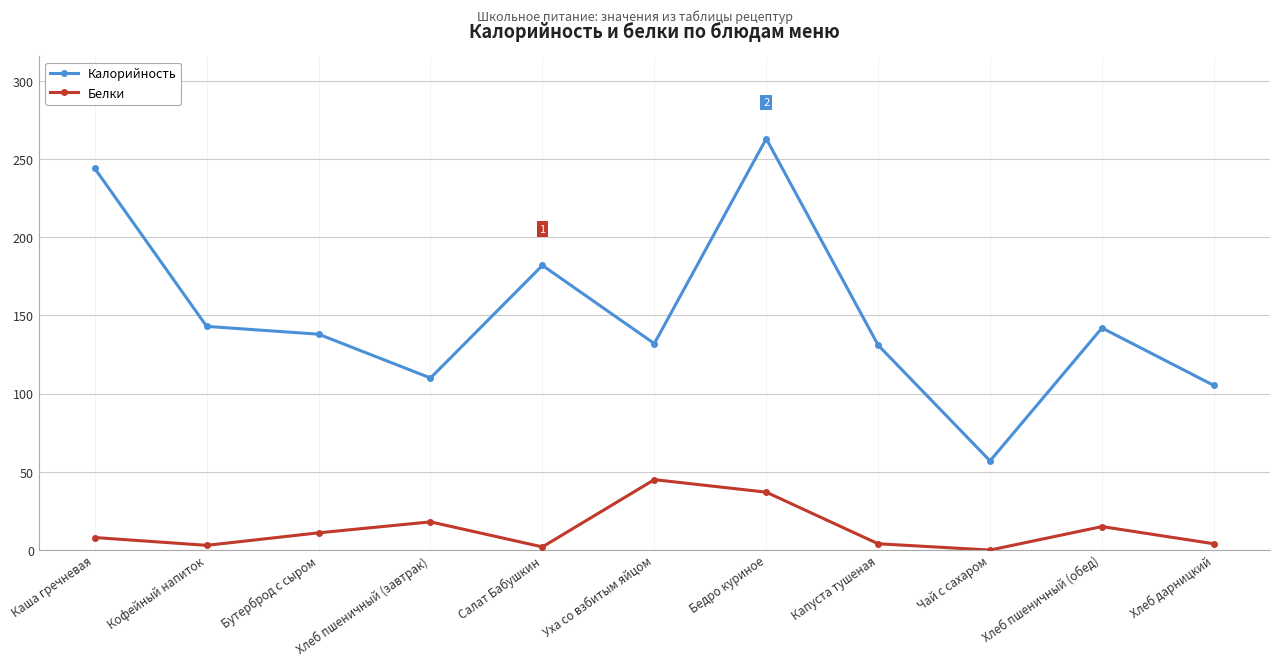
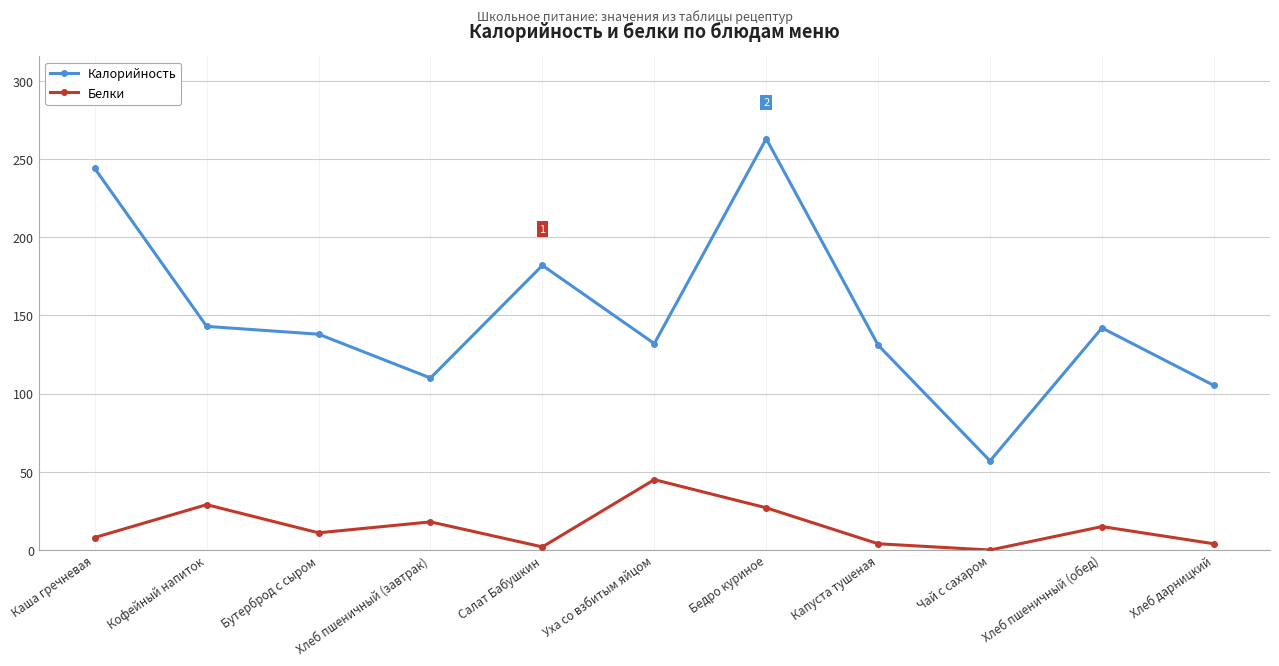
  {
    "Калорийность": {
      "Каша гречневая": 244,
      "Кофейный напиток": 143,
      "Бутерброд с сыром": 138,
      "Хлеб пшеничный (завтрак)": 110,
      "Салат Бабушкин": 182,
      "Уха со взбитым яйцом": 132,
      "Бедро куриное": 263,
      "Капуста тушеная": 131,
      "Чай с сахаром": 57,
      "Хлеб пшеничный (обед)": 142,
      "Хлеб дарницкий": 105
    },
    "Белки": {
      "Каша гречневая": 8,
-     "Кофейный напиток": 3,
+     "Кофейный напиток": 29,
      "Бутерброд с сыром": 11,
      "Хлеб пшеничный (завтрак)": 18,
      "Салат Бабушкин": 2,
      "Уха со взбитым яйцом": 45,
-     "Бедро куриное": 37,
+     "Бедро куриное": 27,
      "Капуста тушеная": 4,
      "Чай с сахаром": 0,
      "Хлеб пшеничный (обед)": 15,
      "Хлеб дарницкий": 4
    }
  }
